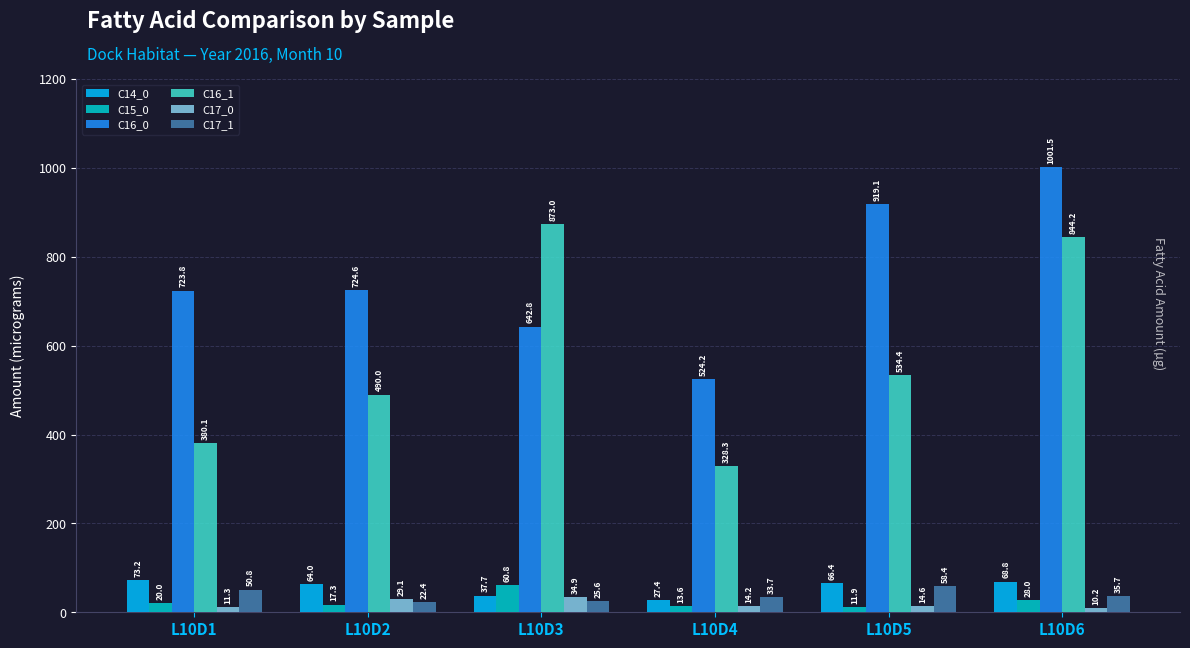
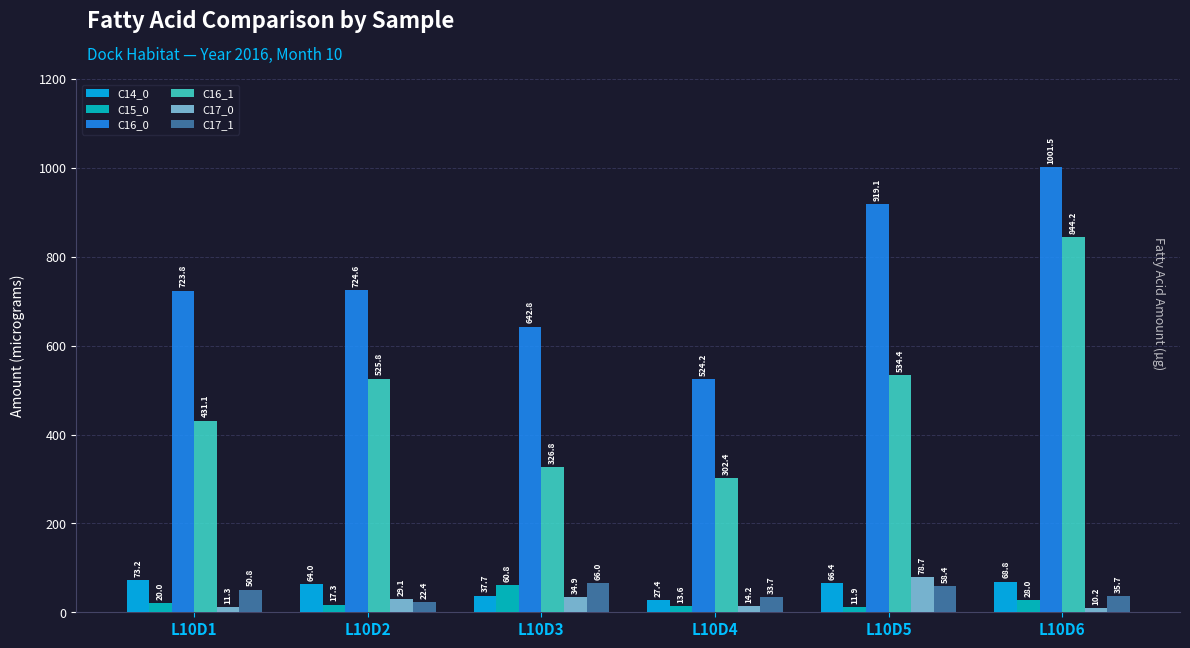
  {
    "C16_1": {
-     "L10D1": 380.1,
-     "L10D2": 490.0,
-     "L10D3": 873.0,
-     "L10D4": 328.3,
+     "L10D1": 431.1,
+     "L10D2": 525.8,
+     "L10D3": 326.8,
+     "L10D4": 302.4,
      "L10D5": 534.4,
      "L10D6": 844.2
    },
    "C17_0": {
      "L10D1": 11.3,
      "L10D2": 29.1,
      "L10D3": 34.9,
      "L10D4": 14.2,
-     "L10D5": 14.6,
+     "L10D5": 78.7,
      "L10D6": 10.2
    },
    "C17_1": {
      "L10D1": 50.8,
      "L10D2": 22.4,
-     "L10D3": 25.6,
+     "L10D3": 66.0,
      "L10D4": 33.7,
      "L10D5": 58.4,
      "L10D6": 35.7
    }
  }
